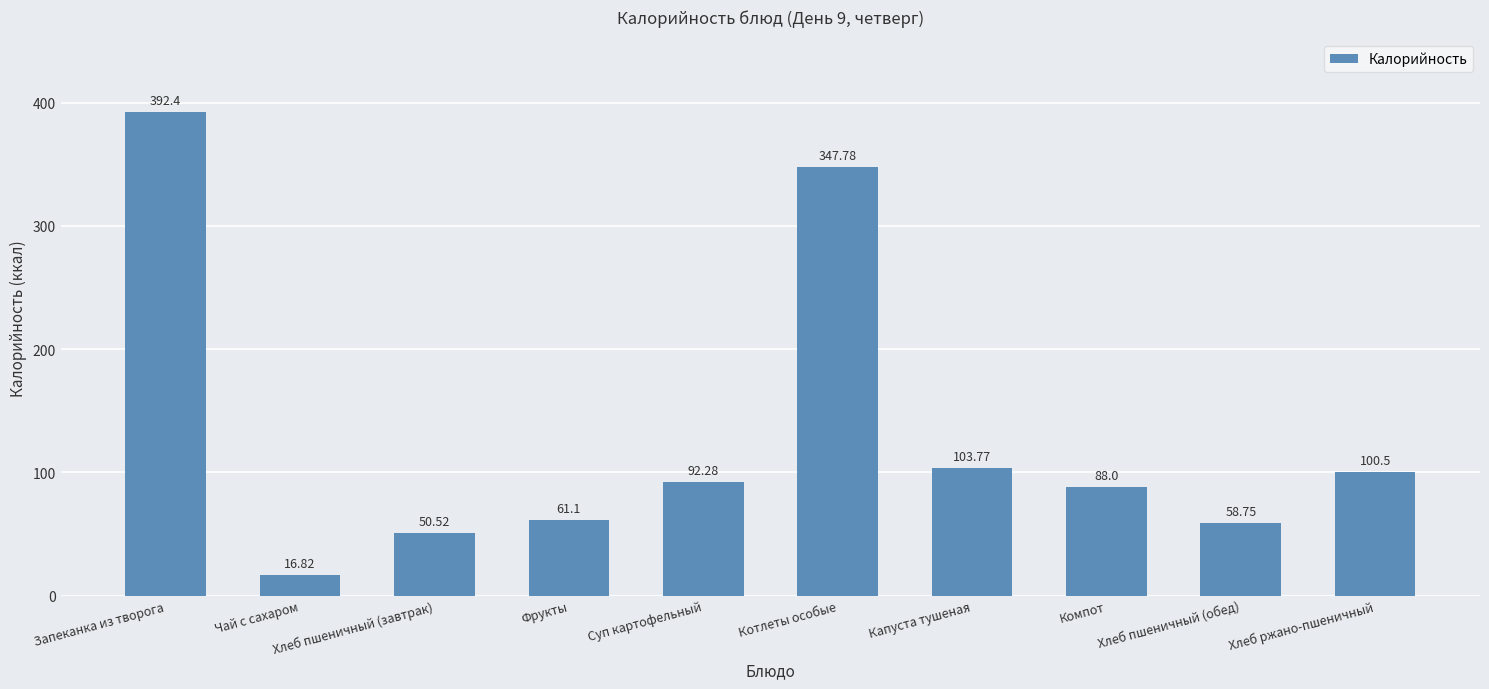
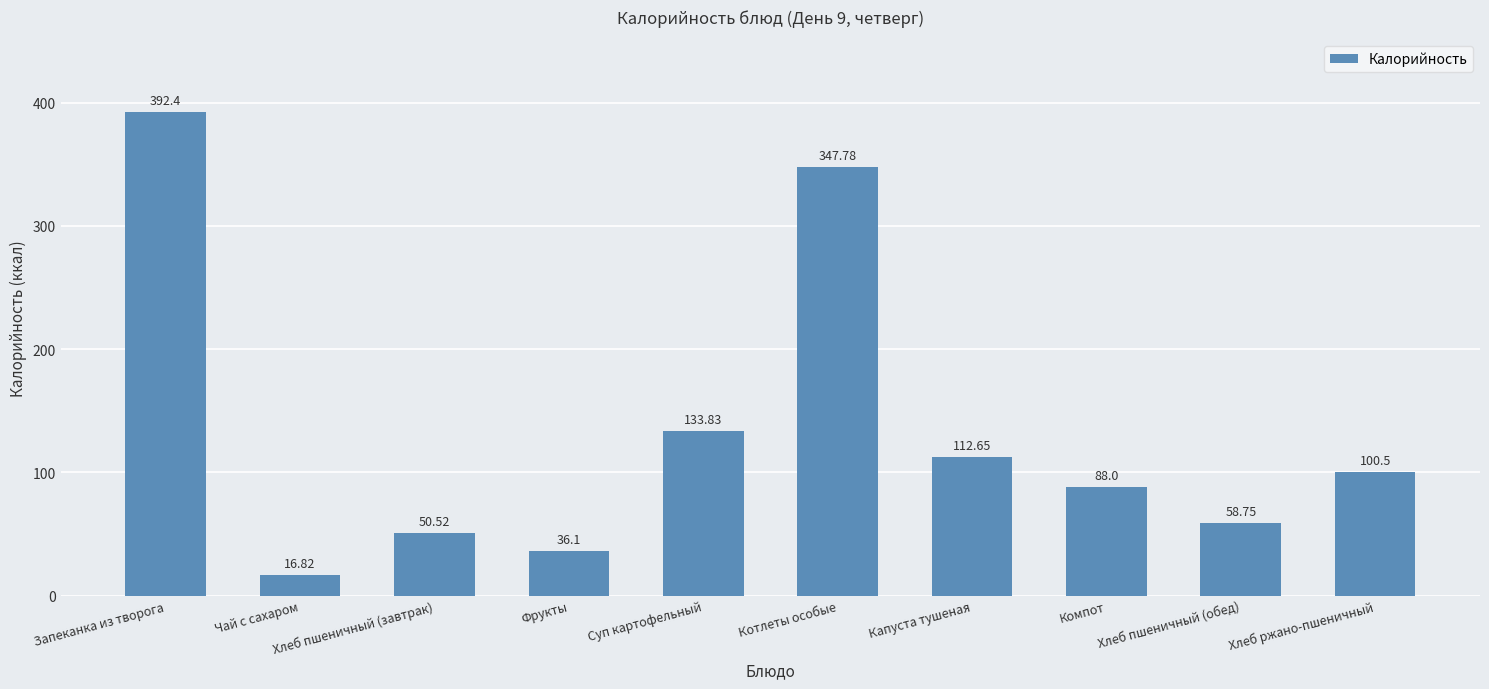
  {
    "Запеканка из творога": 392.4,
    "Чай с сахаром": 16.82,
    "Хлеб пшеничный (завтрак)": 50.52,
-   "Фрукты": 61.1,
-   "Суп картофельный": 92.28,
+   "Фрукты": 36.1,
+   "Суп картофельный": 133.83,
    "Котлеты особые": 347.78,
-   "Капуста тушеная": 103.77,
+   "Капуста тушеная": 112.65,
    "Компот": 88.0,
    "Хлеб пшеничный (обед)": 58.75,
    "Хлеб ржано-пшеничный": 100.5
  }
